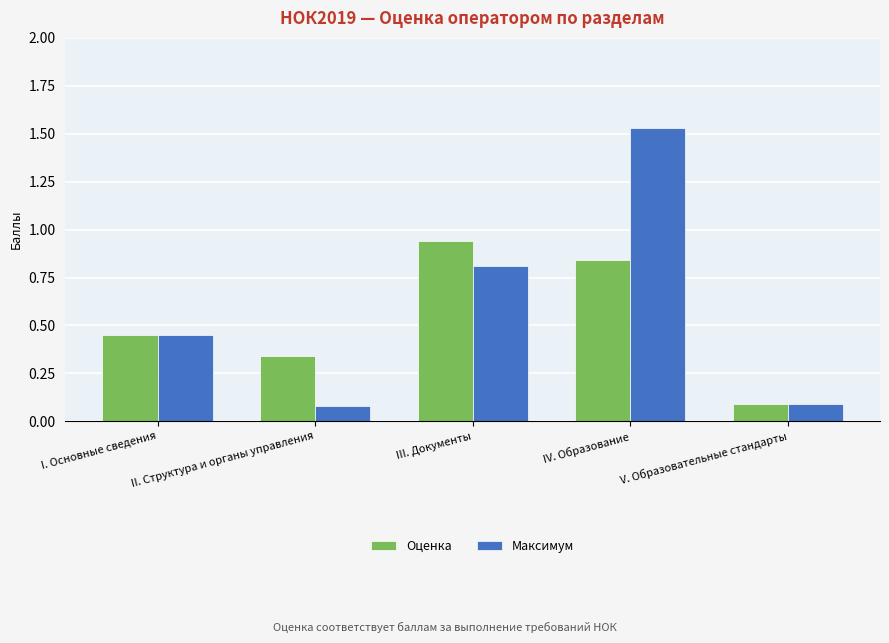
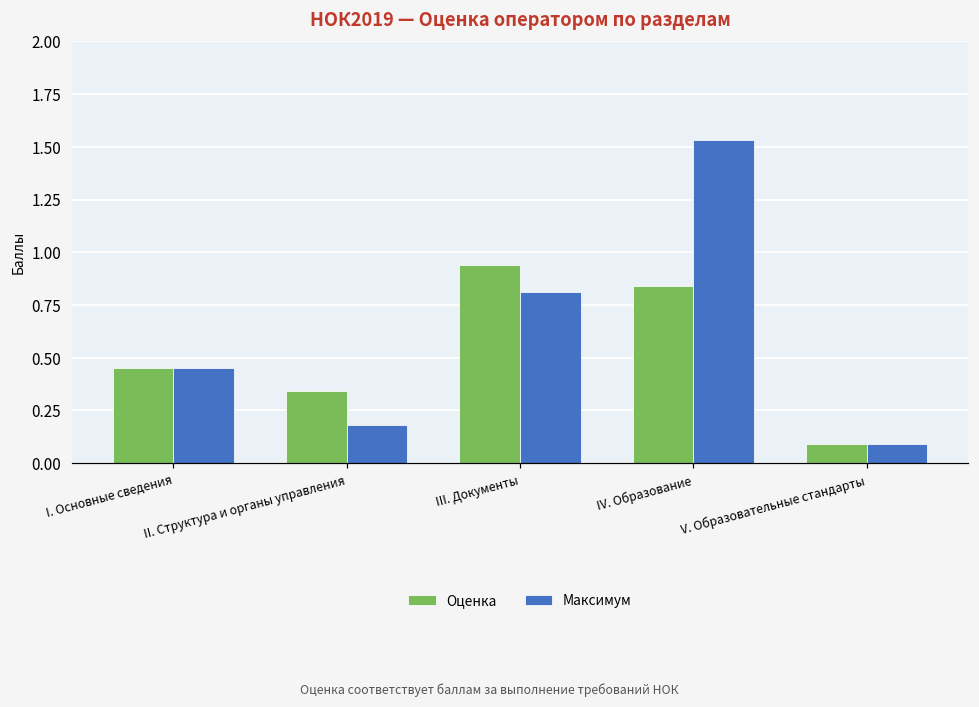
  {
    "Оценка": {
      "I. Основные сведения": 0.45,
      "II. Структура и органы управления": 0.34,
      "III. Документы": 0.94,
      "IV. Образование": 0.84,
      "V. Образовательные стандарты": 0.09
    },
    "Максимум": {
      "I. Основные сведения": 0.45,
-     "II. Структура и органы управления": 0.08,
+     "II. Структура и органы управления": 0.18,
      "III. Документы": 0.81,
      "IV. Образование": 1.53,
      "V. Образовательные стандарты": 0.09
    }
  }
